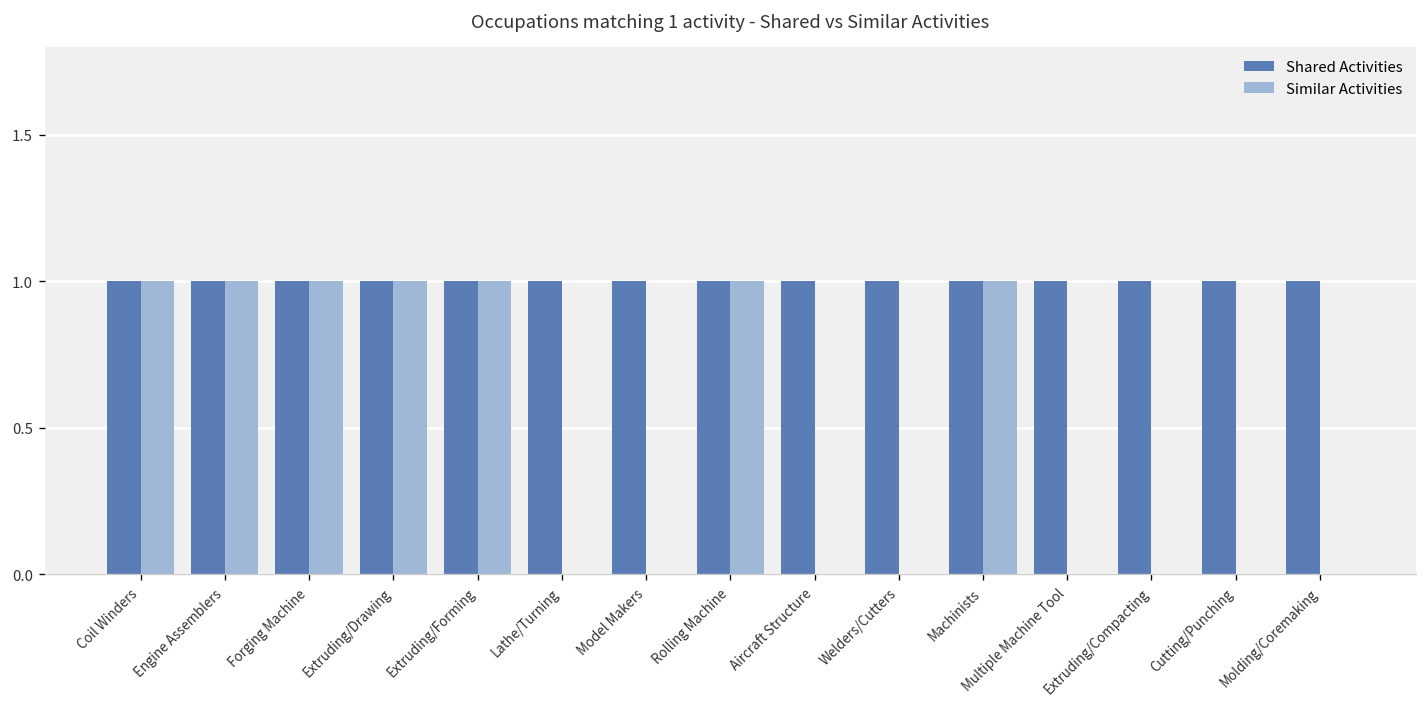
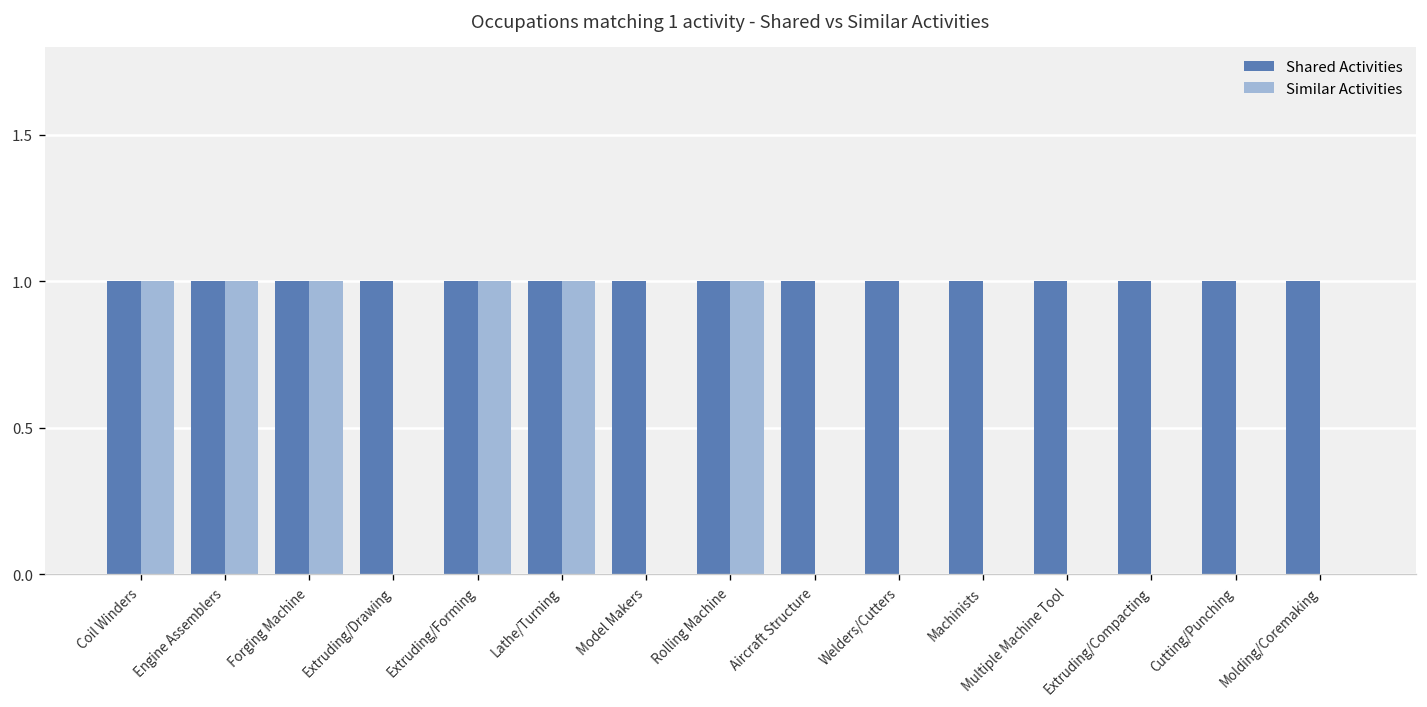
  {
    "Shared Activities": {
      "Coil Winders": 1,
      "Engine Assemblers": 1,
      "Forging Machine": 1,
      "Extruding/Drawing": 1,
      "Extruding/Forming": 1,
      "Lathe/Turning": 1,
      "Model Makers": 1,
      "Rolling Machine": 1,
      "Aircraft Structure": 1,
      "Welders/Cutters": 1,
      "Machinists": 1,
      "Multiple Machine Tool": 1,
      "Extruding/Compacting": 1,
      "Cutting/Punching": 1,
      "Molding/Coremaking": 1
    },
    "Similar Activities": {
      "Coil Winders": 1,
      "Engine Assemblers": 1,
      "Forging Machine": 1,
-     "Extruding/Drawing": 1,
+     "Extruding/Drawing": 0,
      "Extruding/Forming": 1,
-     "Lathe/Turning": 0,
+     "Lathe/Turning": 1,
      "Model Makers": 0,
      "Rolling Machine": 1,
      "Aircraft Structure": 0,
      "Welders/Cutters": 0,
-     "Machinists": 1,
+     "Machinists": 0,
      "Multiple Machine Tool": 0,
      "Extruding/Compacting": 0,
      "Cutting/Punching": 0,
      "Molding/Coremaking": 0
    }
  }
